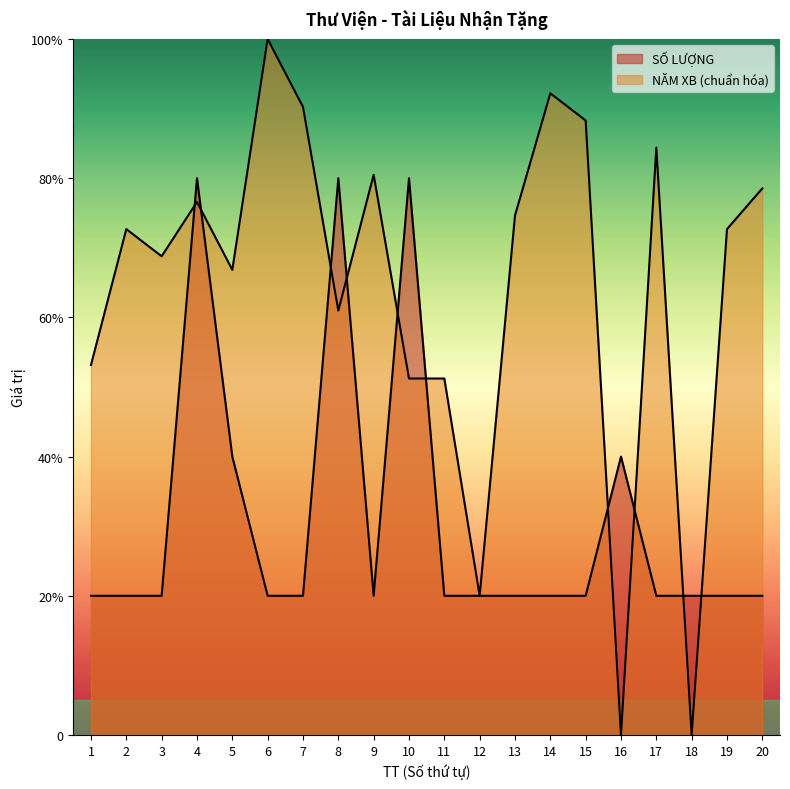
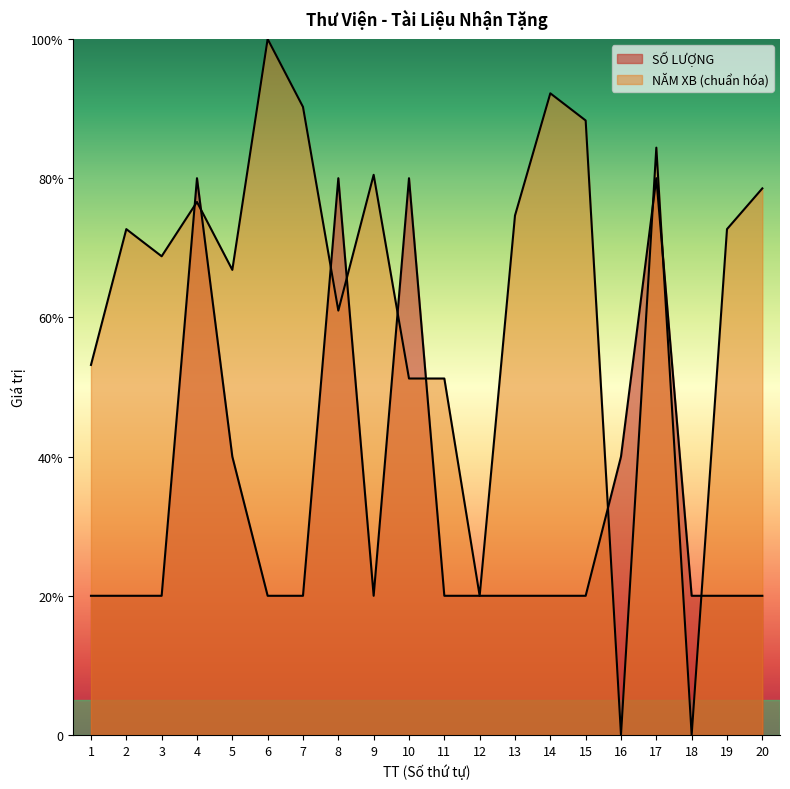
  {
    "SỐ LƯỢNG": {
      "1": "20%",
      "2": "20%",
      "3": "20%",
      "4": "80%",
      "5": "40%",
      "6": "20%",
      "7": "20%",
      "8": "80%",
      "9": "20%",
      "10": "80%",
      "11": "20%",
      "13": "20%",
      "14": "20%",
      "15": "20%",
      "16": "40%",
-     "17": "20%",
+     "17": "80%",
      "18": "20%",
      "19": "20%",
      "20": "20%"
    },
    "NĂM XB (chuẩn hóa)": {
      "1": "53%",
      "2": "73%",
      "3": "69%",
      "4": "77%",
      "5": "67%",
      "6": "100%",
      "7": "90%",
      "8": "61%",
      "9": "80%",
      "10": "51%",
      "11": "51%",
      "13": "75%",
      "14": "92%",
      "15": "88%",
      "17": "84%",
      "19": "73%",
      "20": "79%"
    }
  }
